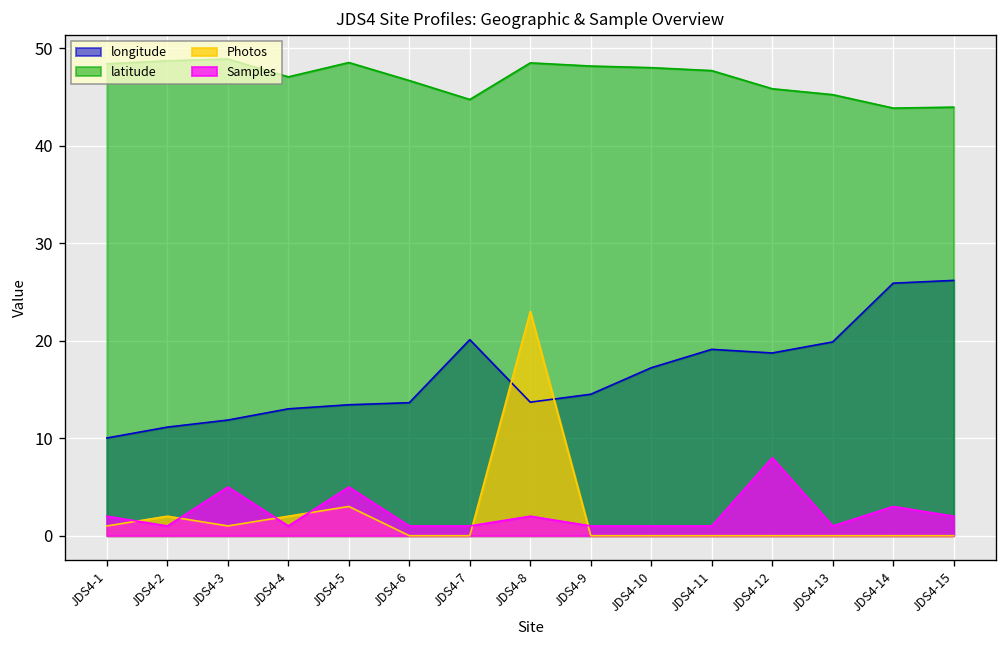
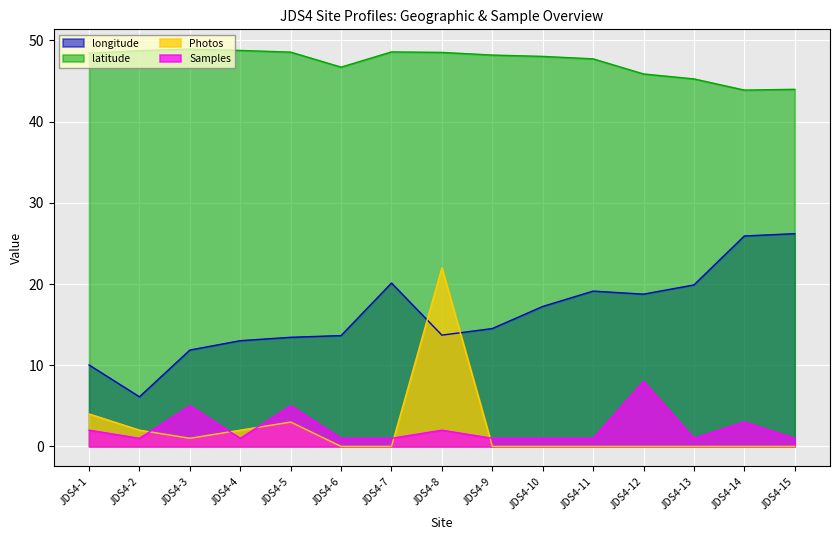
  {
    "longitude": {
      "JDS4-1": 10,
-     "JDS4-2": 11,
+     "JDS4-2": 6,
      "JDS4-3": 12,
      "JDS4-4": 13,
      "JDS4-5": 13,
      "JDS4-6": 14,
      "JDS4-7": 20,
      "JDS4-8": 14,
      "JDS4-9": 15,
      "JDS4-10": 17,
      "JDS4-11": 19,
      "JDS4-12": 19,
      "JDS4-13": 20,
      "JDS4-14": 26,
      "JDS4-15": 26
    },
    "latitude": {
-     "JDS4-4": 47,
+     "JDS4-4": 49,
      "JDS4-5": 49,
      "JDS4-6": 47,
-     "JDS4-7": 45,
+     "JDS4-7": 49,
      "JDS4-8": 49,
      "JDS4-9": 48,
      "JDS4-10": 48,
      "JDS4-11": 48,
      "JDS4-12": 46,
      "JDS4-13": 45,
      "JDS4-14": 44,
      "JDS4-15": 44
    },
    "Photos": {
-     "JDS4-1": 1,
+     "JDS4-1": 4,
      "JDS4-2": 2,
      "JDS4-3": 1,
      "JDS4-4": 2,
      "JDS4-5": 3,
      "JDS4-6": 0,
      "JDS4-7": 0,
-     "JDS4-8": 23,
+     "JDS4-8": 22,
      "JDS4-9": 0,
      "JDS4-10": 0,
      "JDS4-11": 0,
      "JDS4-12": 0,
      "JDS4-13": 0,
      "JDS4-14": 0,
      "JDS4-15": 0
    },
    "Samples": {
      "JDS4-1": 2,
      "JDS4-2": 1,
      "JDS4-3": 5,
      "JDS4-4": 1,
      "JDS4-5": 5,
      "JDS4-6": 1,
      "JDS4-7": 1,
      "JDS4-8": 2,
      "JDS4-9": 1,
      "JDS4-10": 1,
      "JDS4-11": 1,
      "JDS4-12": 8,
      "JDS4-13": 1,
      "JDS4-14": 3,
-     "JDS4-15": 2
+     "JDS4-15": 1
    }
  }
